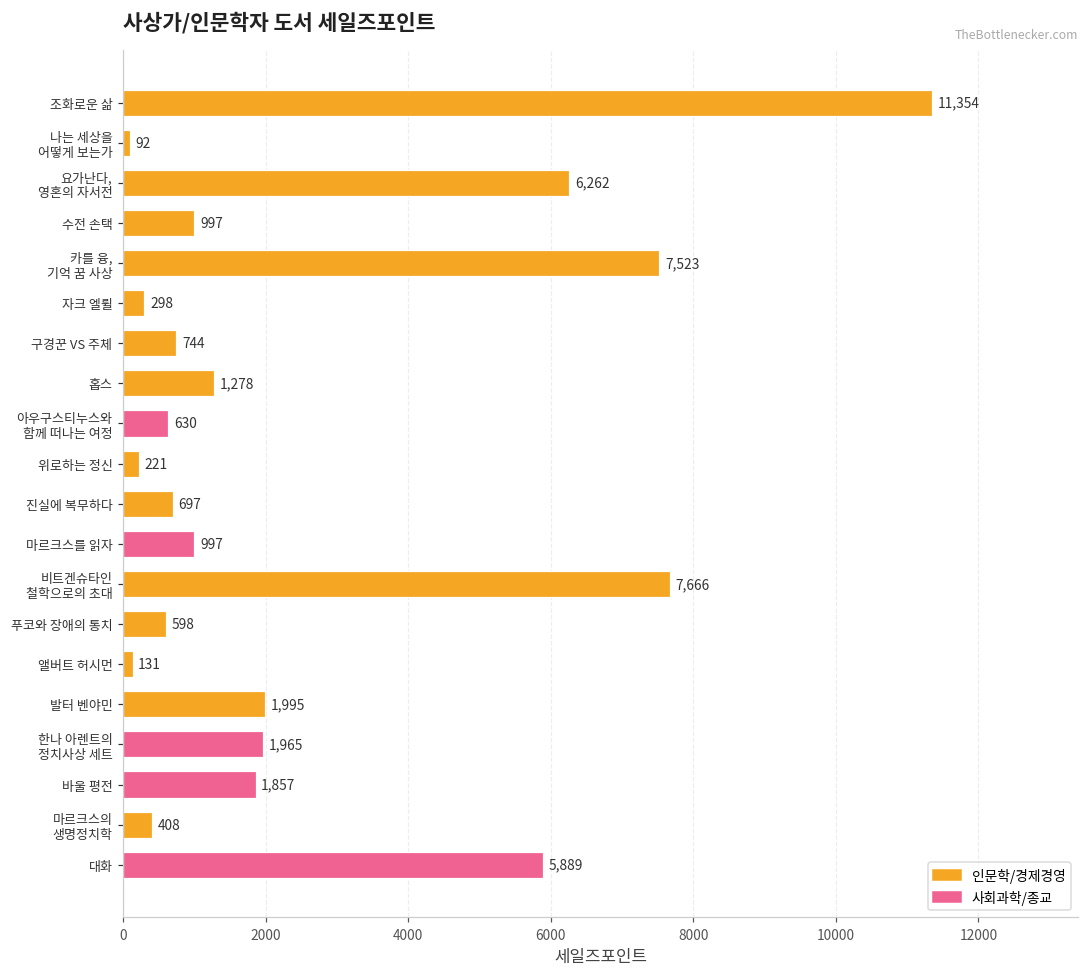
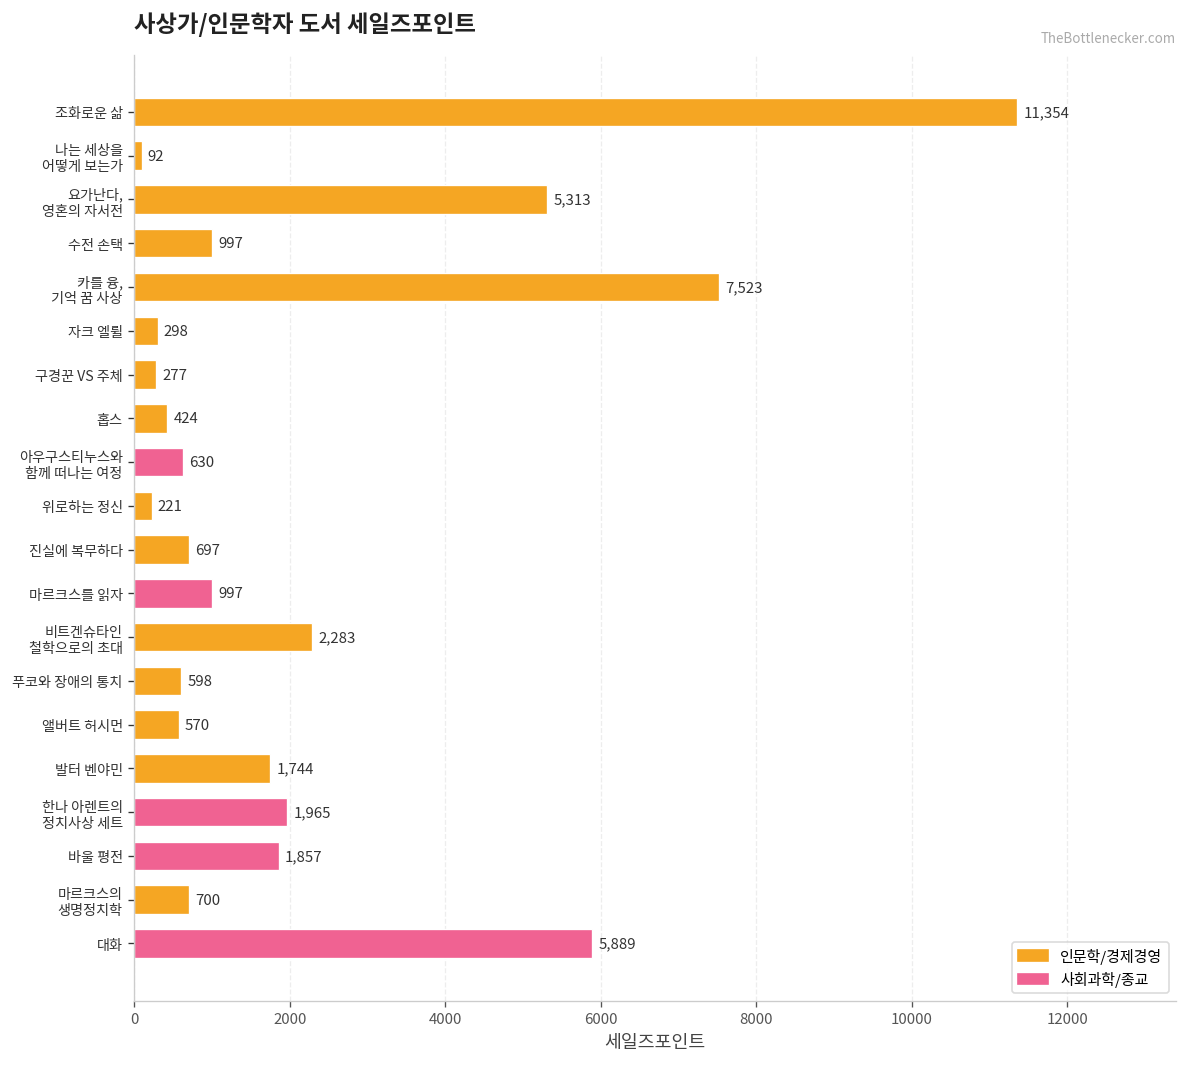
  {
    "조화로운 삶": "11,354",
    "나는 세상을 어떻게 보는가": "92",
-   "요가난다, 영혼의 자서전": "6,262",
+   "요가난다, 영혼의 자서전": "5,313",
    "수전 손택": "997",
    "카를 융, 기억 꿈 사상": "7,523",
    "자크 엘륄": "298",
-   "구경꾼 VS 주체": "744",
-   "홉스": "1,278",
+   "구경꾼 VS 주체": "277",
+   "홉스": "424",
    "아우구스티누스와 함께 떠나는 여정": "630",
    "위로하는 정신": "221",
    "진실에 복무하다": "697",
    "마르크스를 읽자": "997",
-   "비트겐슈타인 철학으로의 초대": "7,666",
+   "비트겐슈타인 철학으로의 초대": "2,283",
    "푸코와 장애의 통치": "598",
-   "앨버트 허시먼": "131",
-   "발터 벤야민": "1,995",
+   "앨버트 허시먼": "570",
+   "발터 벤야민": "1,744",
    "한나 아렌트의 정치사상 세트": "1,965",
    "바울 평전": "1,857",
-   "마르크스의 생명정치학": "408",
+   "마르크스의 생명정치학": "700",
    "대화": "5,889"
  }
